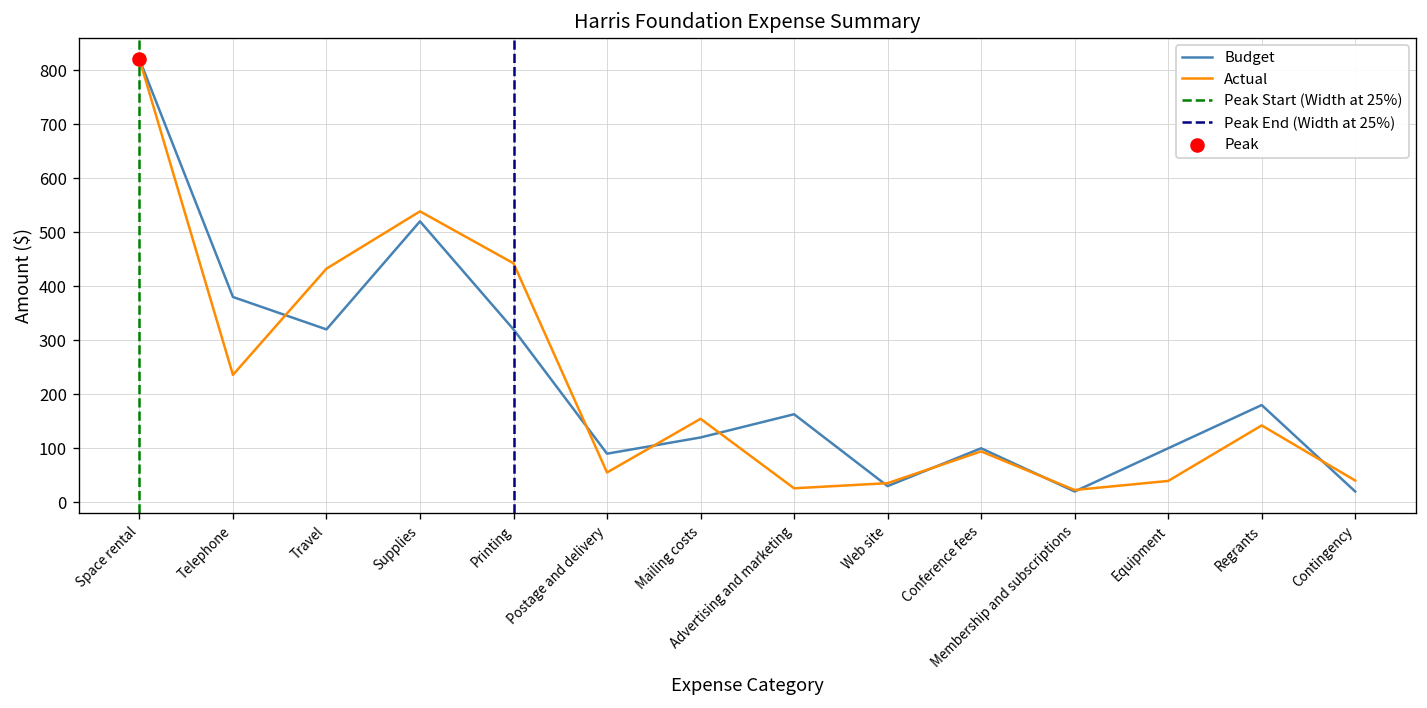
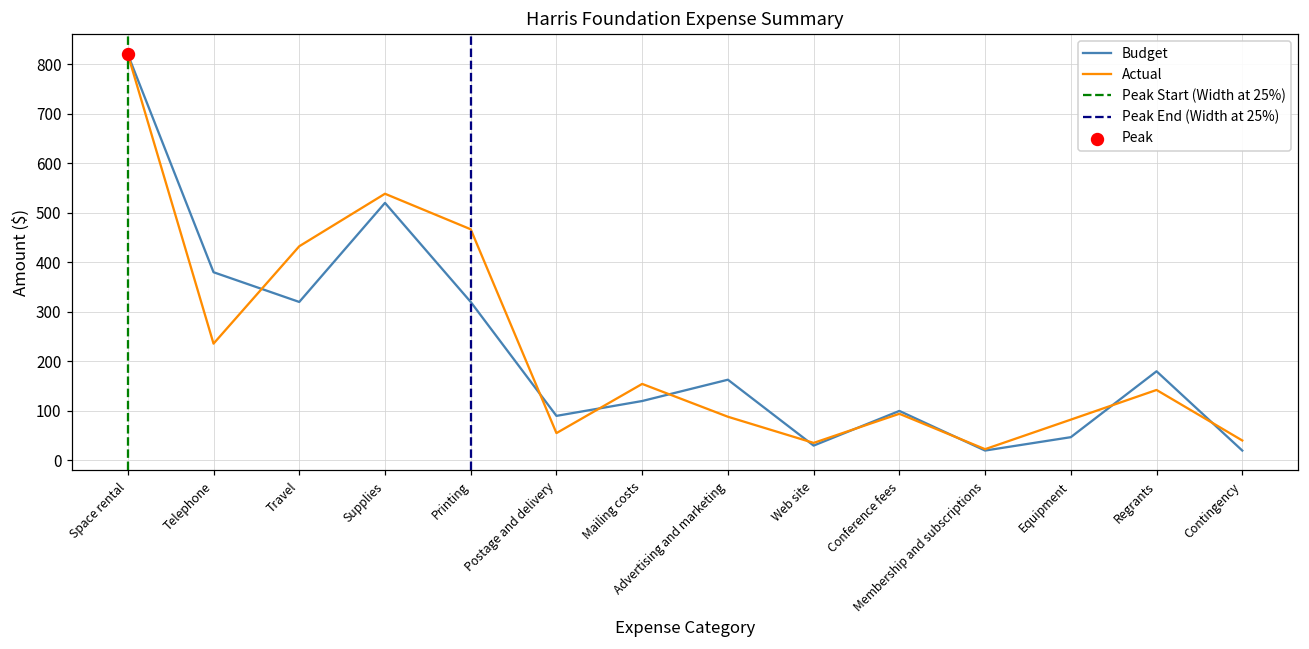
  {
    "Budget": {
      "Telephone": 380,
      "Travel": 320,
      "Supplies": 520,
      "Printing": 320,
      "Postage and delivery": 90,
      "Mailing costs": 120,
      "Advertising and marketing": 160,
      "Conference fees": 100,
-     "Equipment": 100,
+     "Equipment": 50,
      "Regrants": 180,
      "Contingency": 20
    },
    "Actual": {
      "Telephone": 240,
      "Travel": 430,
      "Supplies": 540,
-     "Printing": 440,
+     "Printing": 470,
      "Postage and delivery": 60,
      "Mailing costs": 150,
-     "Advertising and marketing": 30,
+     "Advertising and marketing": 90,
      "Conference fees": 90,
-     "Equipment": 40,
+     "Equipment": 80,
      "Regrants": 140,
      "Contingency": 40
    }
  }
